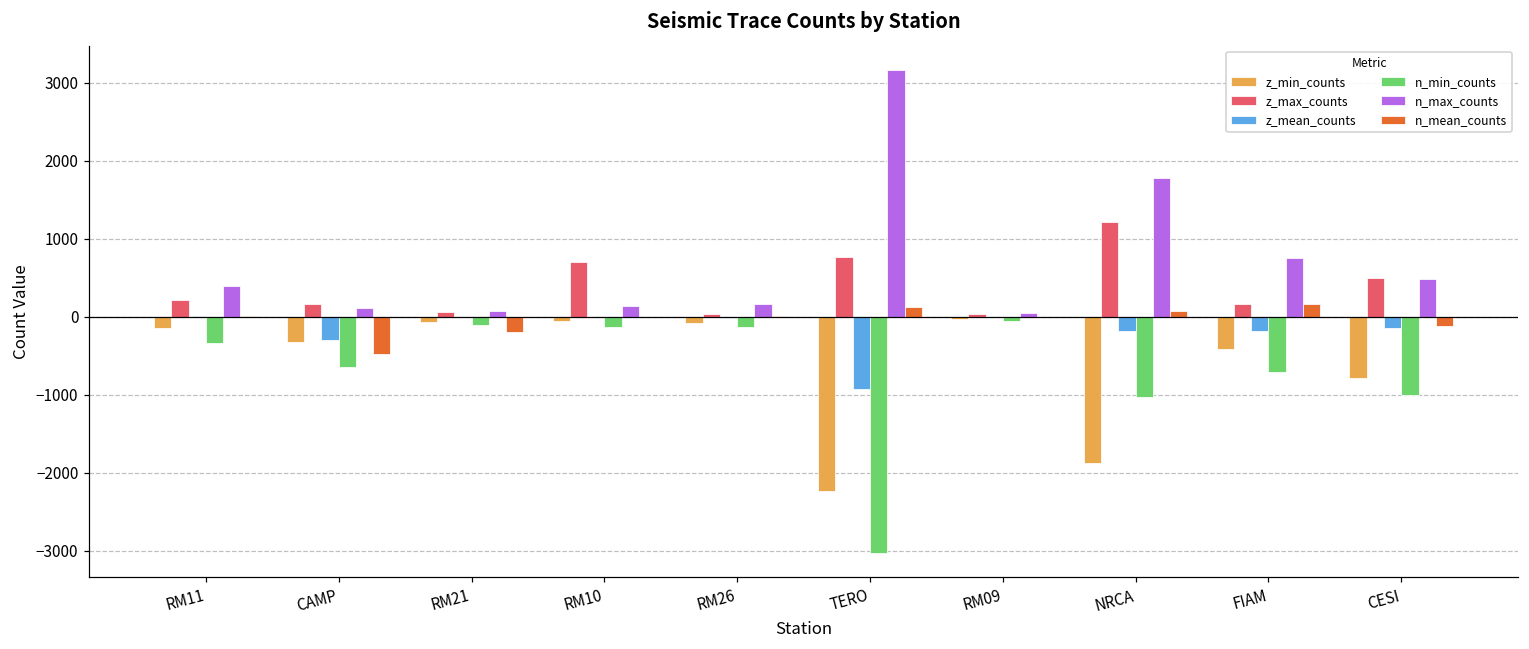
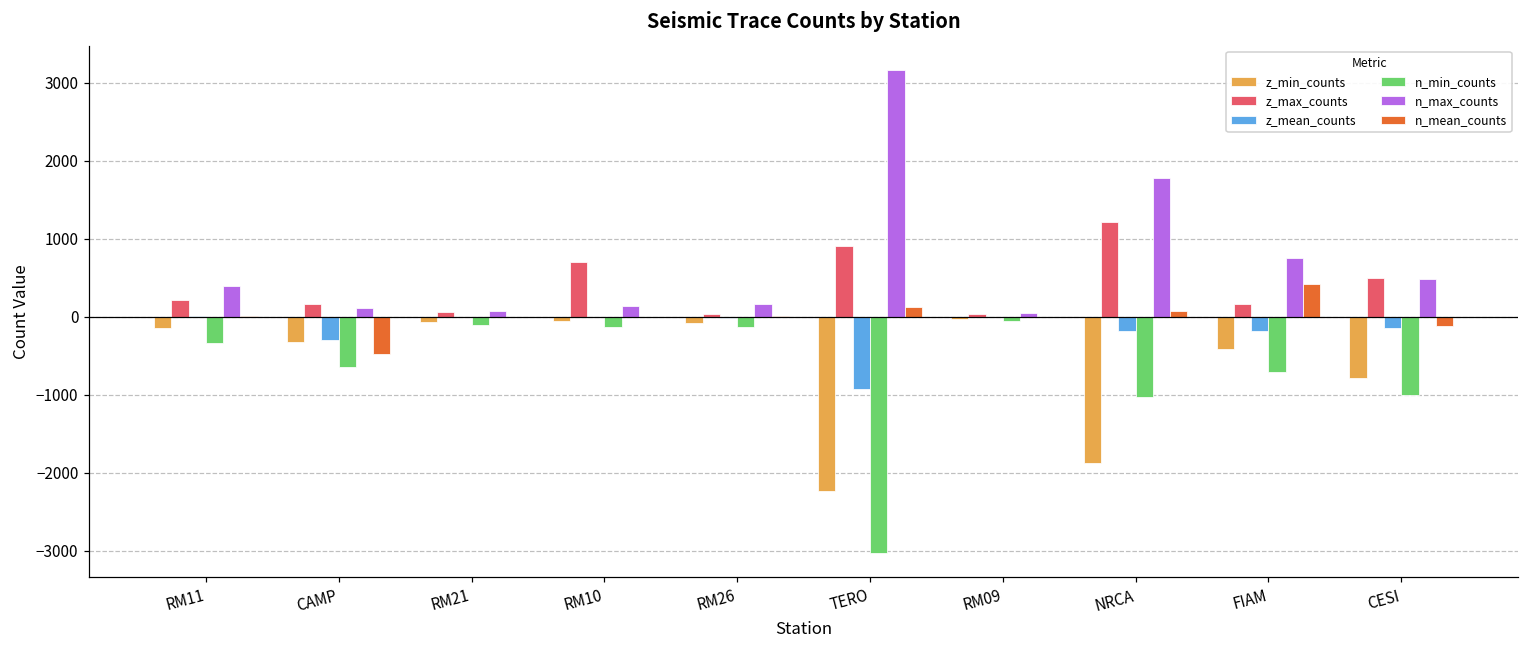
  {
    "z_min_counts": {
      "RM11": -100,
      "CAMP": -300,
      "RM21": -100,
      "RM10": -100,
      "RM26": -100,
      "TERO": -2200,
      "NRCA": -1900,
      "FIAM": -400,
      "CESI": -800
    },
    "z_max_counts": {
      "RM11": 200,
      "CAMP": 200,
      "RM21": 100,
      "RM10": 700,
      "RM26": 0,
-     "TERO": 800,
+     "TERO": 900,
      "RM09": 0,
      "NRCA": 1200,
      "FIAM": 200,
      "CESI": 500
    },
    "z_mean_counts": {
      "CAMP": -300,
      "TERO": -900,
      "NRCA": -200,
      "FIAM": -200,
      "CESI": -100
    },
    "n_min_counts": {
      "RM11": -300,
      "CAMP": -600,
      "RM21": -100,
      "RM10": -100,
      "RM26": -100,
      "TERO": -3000,
      "RM09": -100,
      "NRCA": -1000,
      "FIAM": -700,
      "CESI": -1000
    },
    "n_max_counts": {
      "RM11": 400,
      "CAMP": 100,
      "RM21": 100,
      "RM10": 100,
      "RM26": 200,
      "TERO": 3200,
      "RM09": 0,
      "NRCA": 1800,
      "FIAM": 800,
      "CESI": 500
    },
    "n_mean_counts": {
      "CAMP": -500,
-     "RM21": -200,
+     "RM21": 0,
      "TERO": 100,
      "NRCA": 100,
-     "FIAM": 200,
+     "FIAM": 400,
      "CESI": -100
    }
  }
